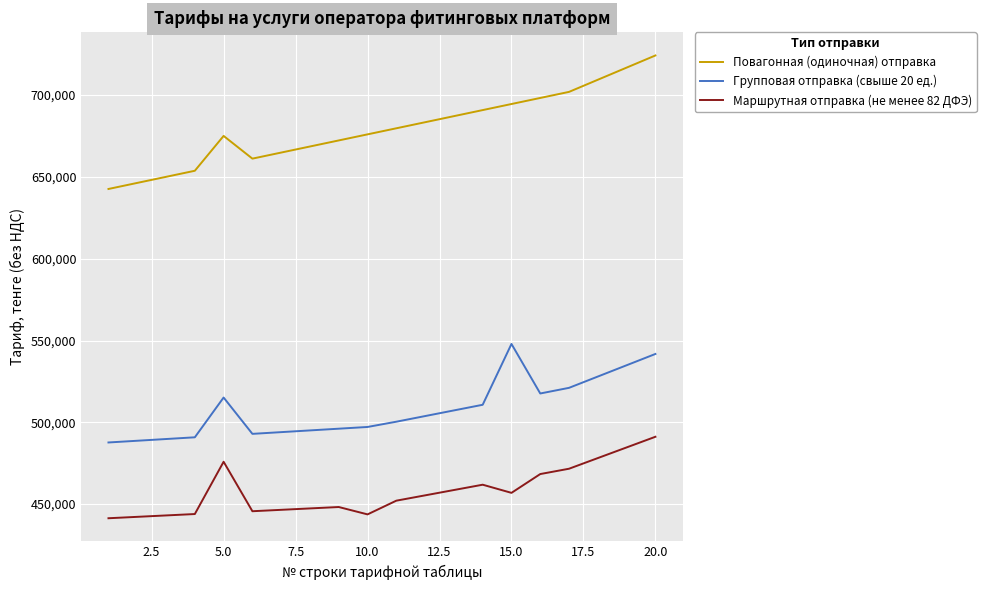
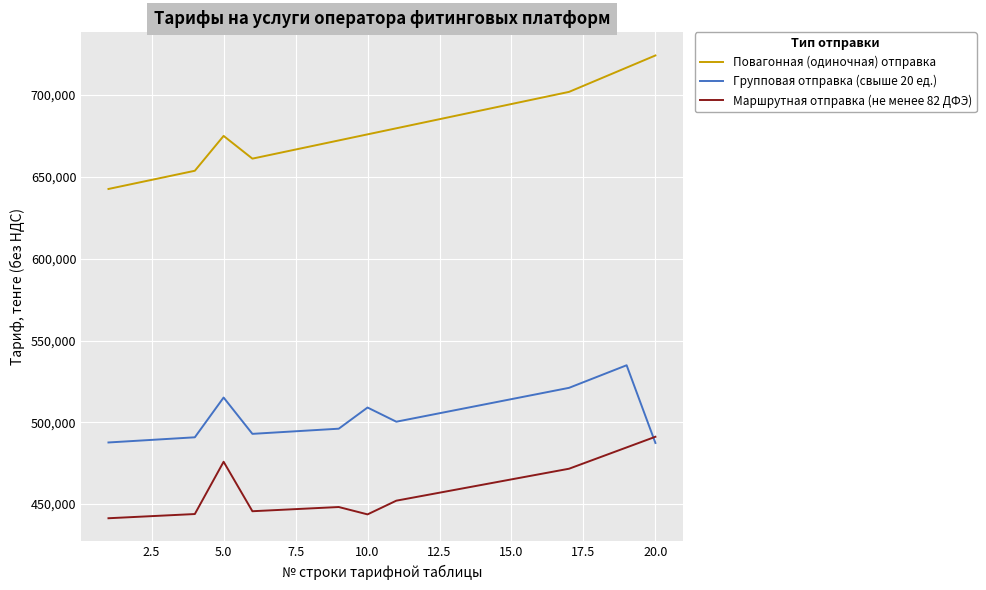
  {
    "Повагонная (одиночная) отправка": {
      "5.0": "675,000",
      "10.0": "676,000",
      "15.0": "695,000",
      "20.0": "724,000"
    },
    "Групповая отправка (свыше 20 ед.)": {
      "5.0": "515,000",
-     "10.0": "497,000",
-     "15.0": "548,000",
-     "20.0": "542,000"
+     "10.0": "509,000",
+     "15.0": "514,000",
+     "20.0": "487,000"
    },
    "Маршрутная отправка (не менее 82 ДФЭ)": {
      "5.0": "476,000",
      "10.0": "444,000",
-     "15.0": "457,000",
+     "15.0": "465,000",
      "20.0": "491,000"
    }
  }
